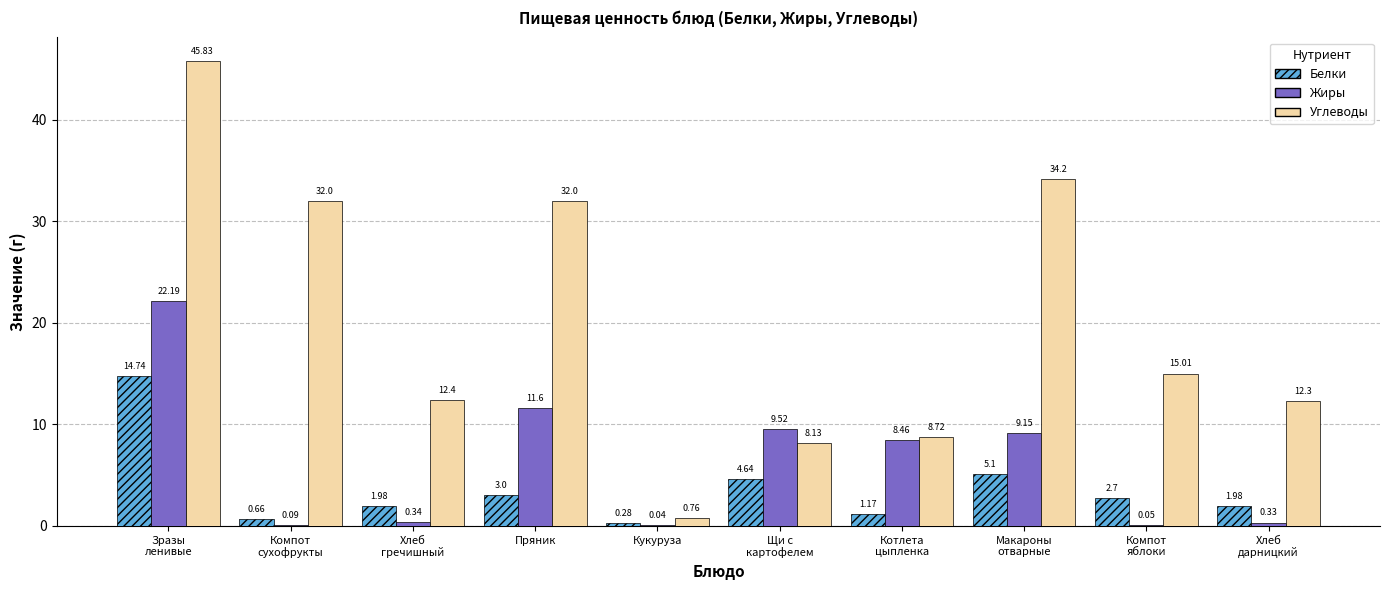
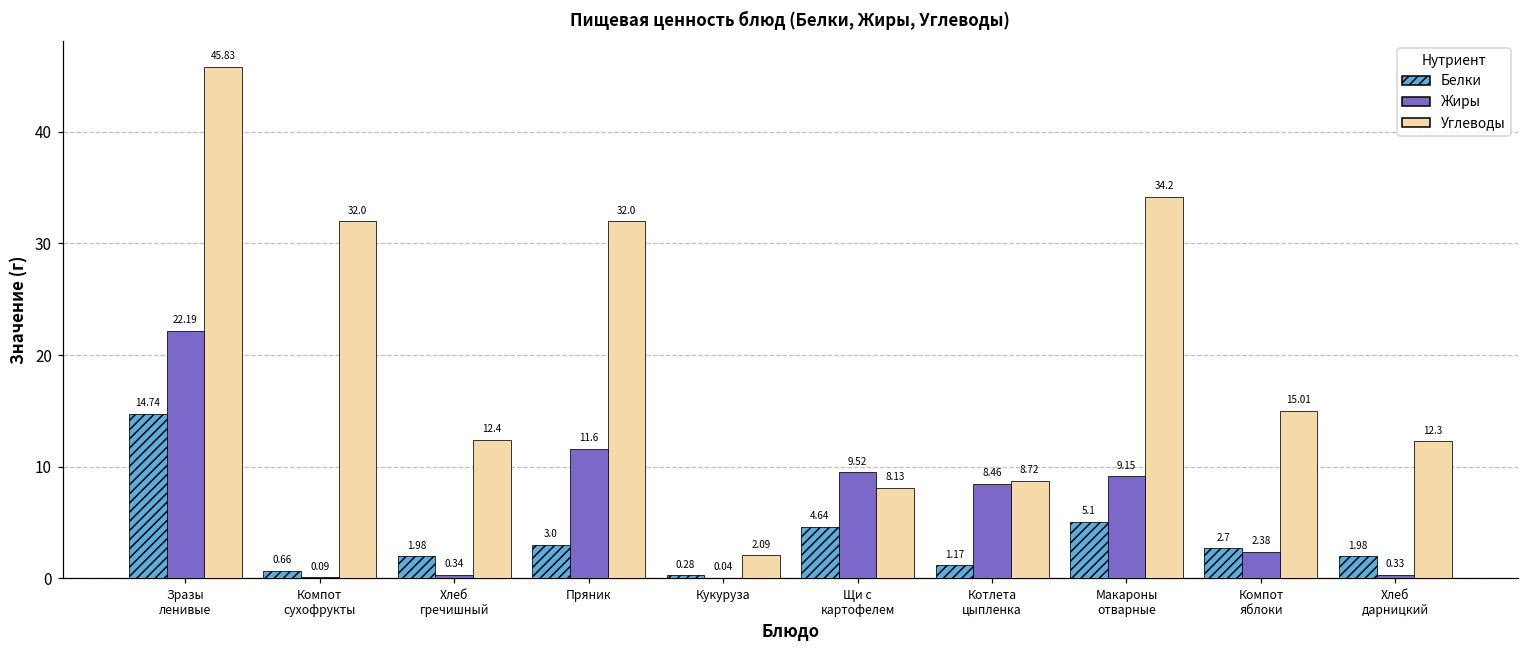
  {
    "Белки": {
      "Зразы ленивые": 14.74,
      "Компот сухофрукты": 0.66,
      "Хлеб гречишный": 1.98,
      "Пряник": 3.0,
      "Кукуруза": 0.28,
      "Щи с картофелем": 4.64,
      "Котлета цыпленка": 1.17,
      "Макароны отварные": 5.1,
      "Компот яблоки": 2.7,
      "Хлеб дарницкий": 1.98
    },
    "Жиры": {
      "Зразы ленивые": 22.19,
      "Компот сухофрукты": 0.09,
      "Хлеб гречишный": 0.34,
      "Пряник": 11.6,
      "Кукуруза": 0.04,
      "Щи с картофелем": 9.52,
      "Котлета цыпленка": 8.46,
      "Макароны отварные": 9.15,
-     "Компот яблоки": 0.05,
+     "Компот яблоки": 2.38,
      "Хлеб дарницкий": 0.33
    },
    "Углеводы": {
      "Зразы ленивые": 45.83,
      "Компот сухофрукты": 32.0,
      "Хлеб гречишный": 12.4,
      "Пряник": 32.0,
-     "Кукуруза": 0.76,
+     "Кукуруза": 2.09,
      "Щи с картофелем": 8.13,
      "Котлета цыпленка": 8.72,
      "Макароны отварные": 34.2,
      "Компот яблоки": 15.01,
      "Хлеб дарницкий": 12.3
    }
  }
